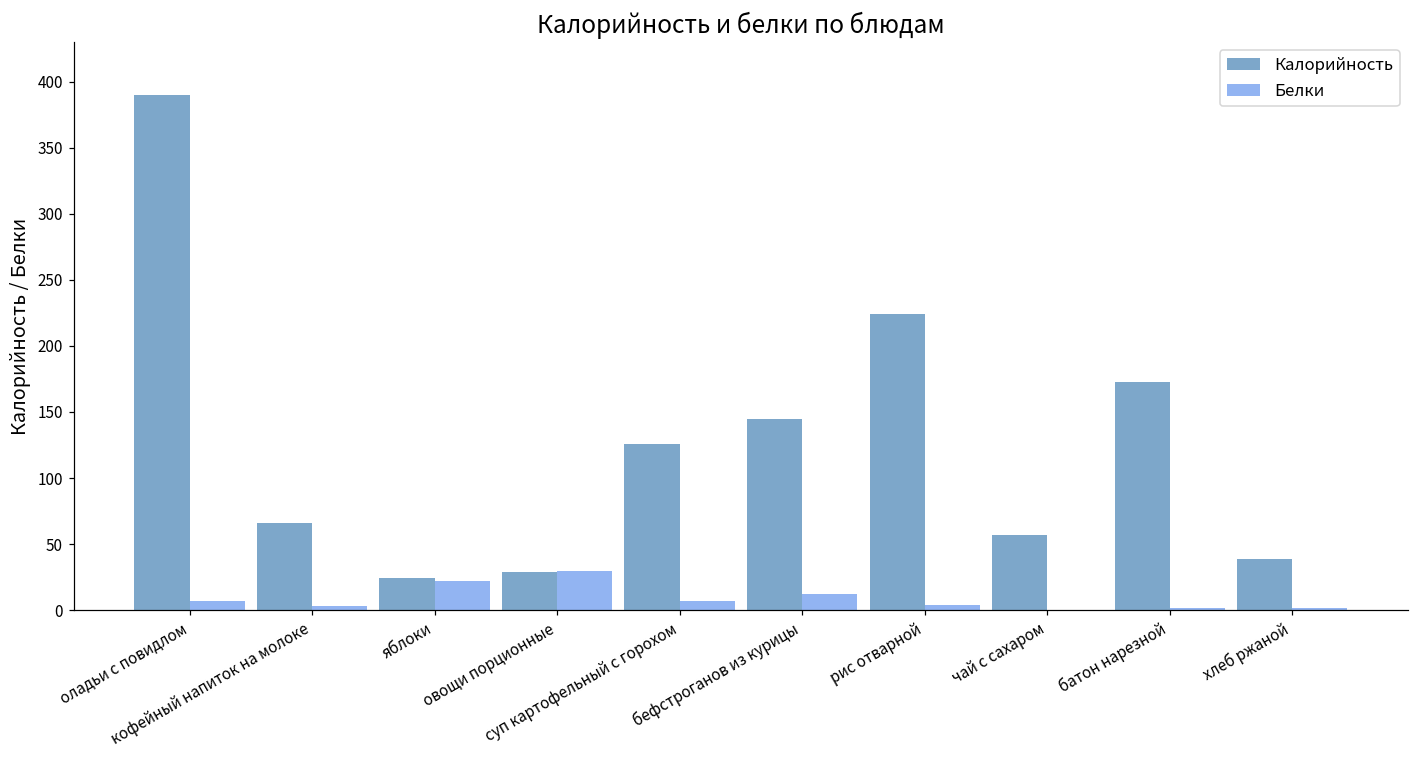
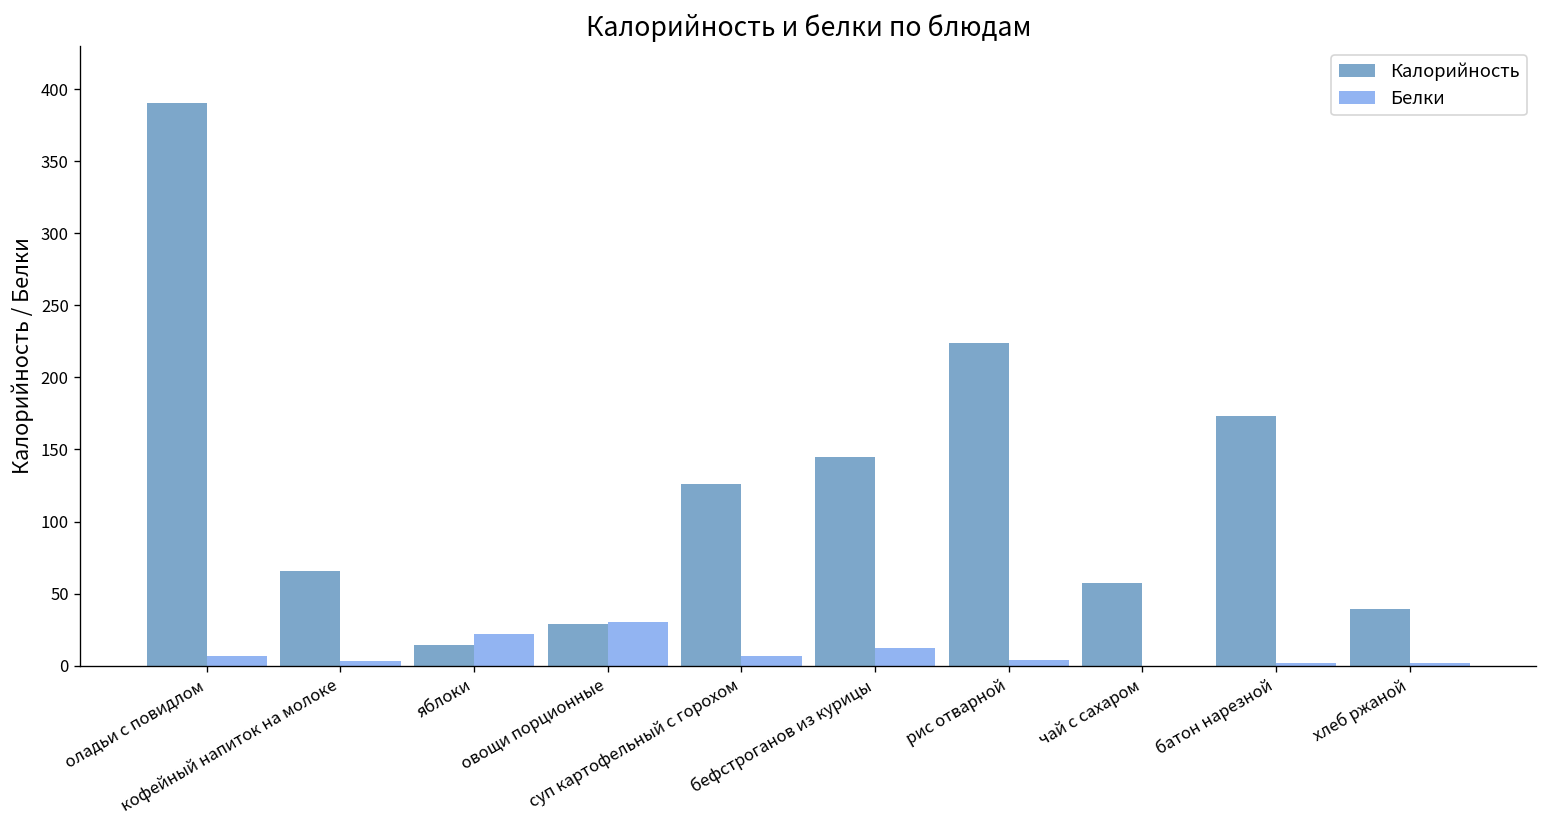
  {
    "Калорийность": {
      "оладьи с повидлом": 390,
      "кофейный напиток на молоке": 66,
-     "яблоки": 24,
+     "яблоки": 14,
      "овощи порционные": 29,
      "суп картофельный с горохом": 126,
      "бефстроганов из курицы": 145,
      "рис отварной": 224,
      "чай с сахаром": 57,
      "батон нарезной": 173,
      "хлеб ржаной": 39
    },
    "Белки": {
      "оладьи с повидлом": 7,
      "кофейный напиток на молоке": 3,
      "яблоки": 22,
      "овощи порционные": 30,
      "суп картофельный с горохом": 7,
      "бефстроганов из курицы": 12,
      "рис отварной": 4,
      "чай с сахаром": 0
    }
  }
